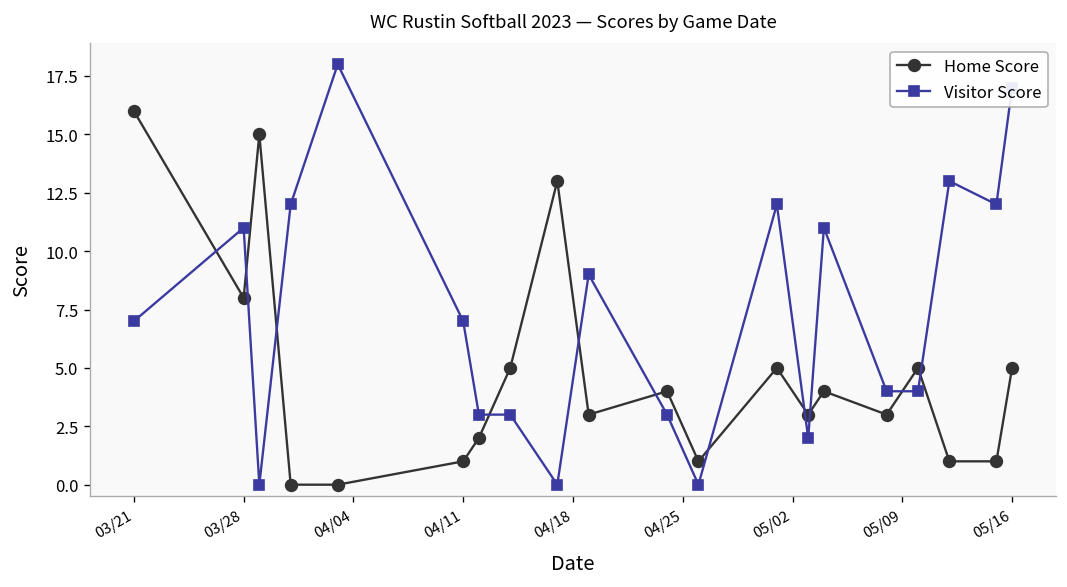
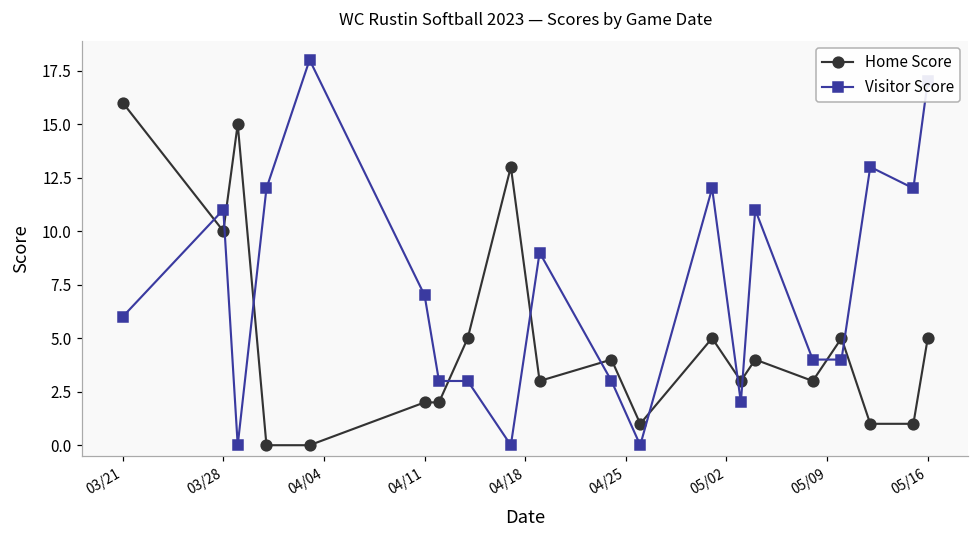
  {
    "Home Score": {
      "03/21": 16,
-     "03/28": 8,
-     "04/11": 1,
+     "03/28": 10,
+     "04/11": 2,
      "05/16": 5
    },
    "Visitor Score": {
-     "03/21": 7,
+     "03/21": 6,
      "03/28": 11,
      "04/11": 7
    }
  }
